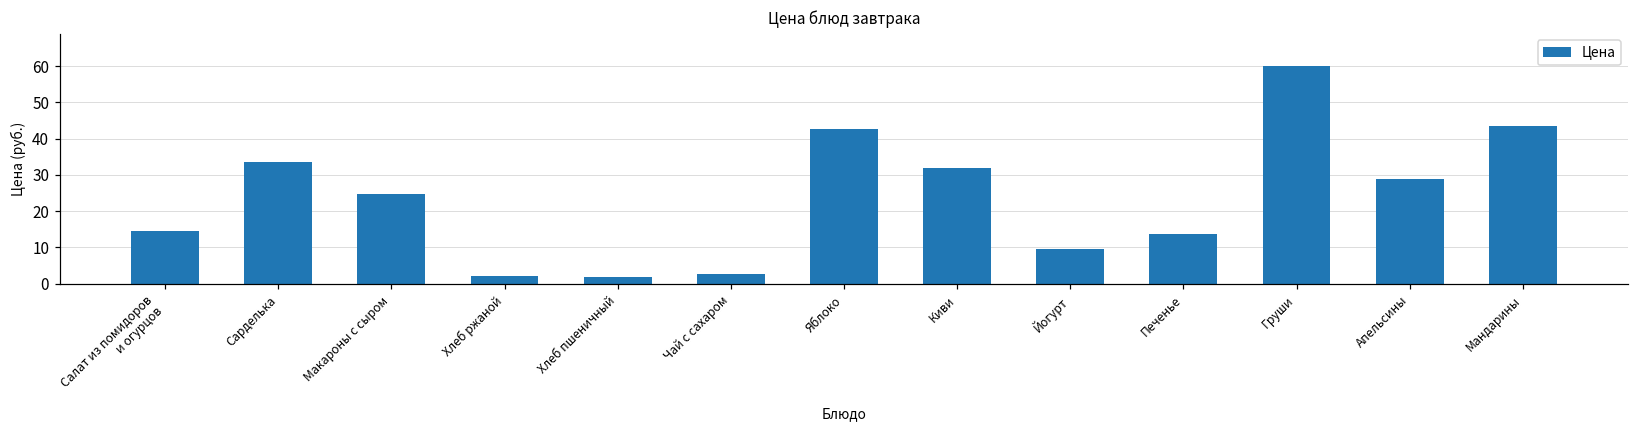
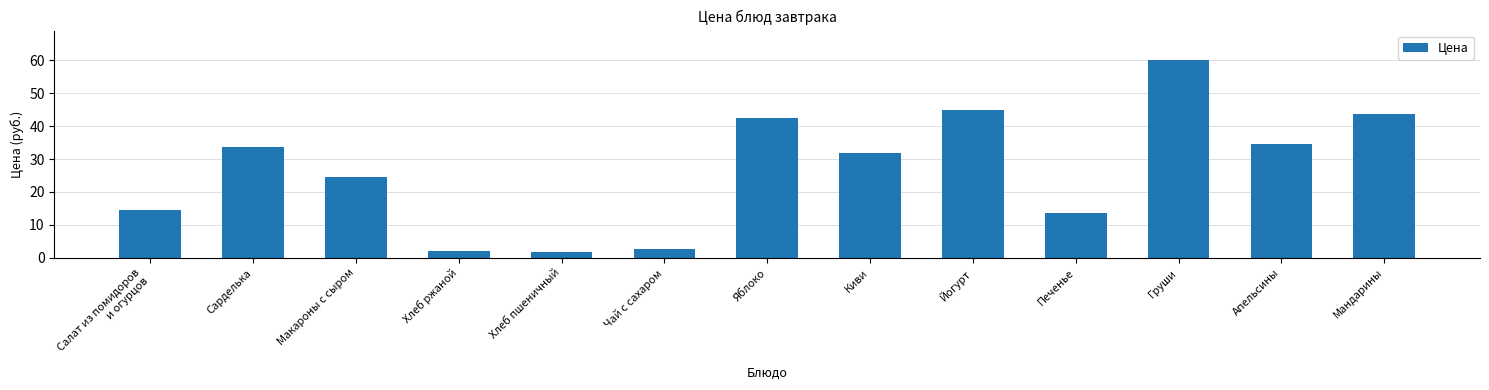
  {
    "Салат из помидоров и огурцов": 14,
    "Сарделька": 34,
    "Макароны с сыром": 25,
    "Хлеб ржаной": 2,
    "Хлеб пшеничный": 2,
    "Чай с сахаром": 3,
    "Яблоко": 43,
    "Киви": 32,
-   "Йогурт": 10,
+   "Йогурт": 45,
    "Печенье": 14,
    "Груши": 60,
-   "Апельсины": 29,
+   "Апельсины": 35,
    "Мандарины": 44
  }
